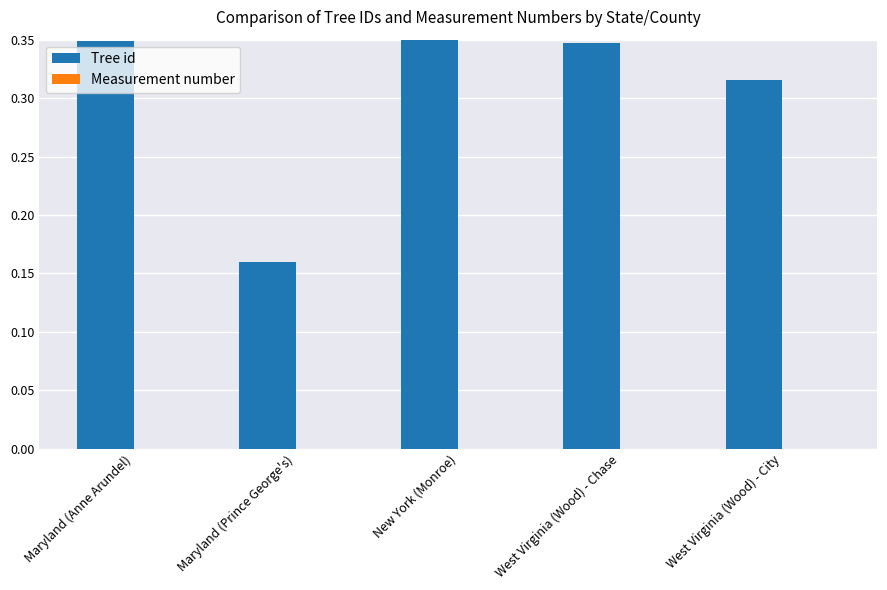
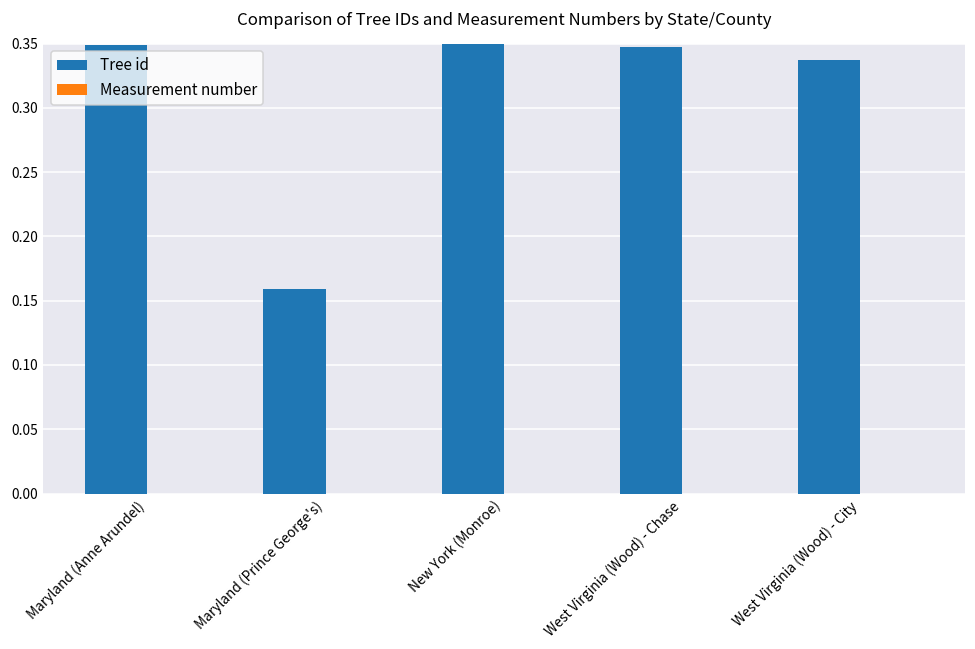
  {
    "Tree id": {
      "Maryland (Anne Arundel)": 0.349,
      "Maryland (Prince George's)": 0.159,
      "New York (Monroe)": 0.350,
      "West Virginia (Wood) - Chase": 0.347,
-     "West Virginia (Wood) - City": 0.315
+     "West Virginia (Wood) - City": 0.338
    }
  }
